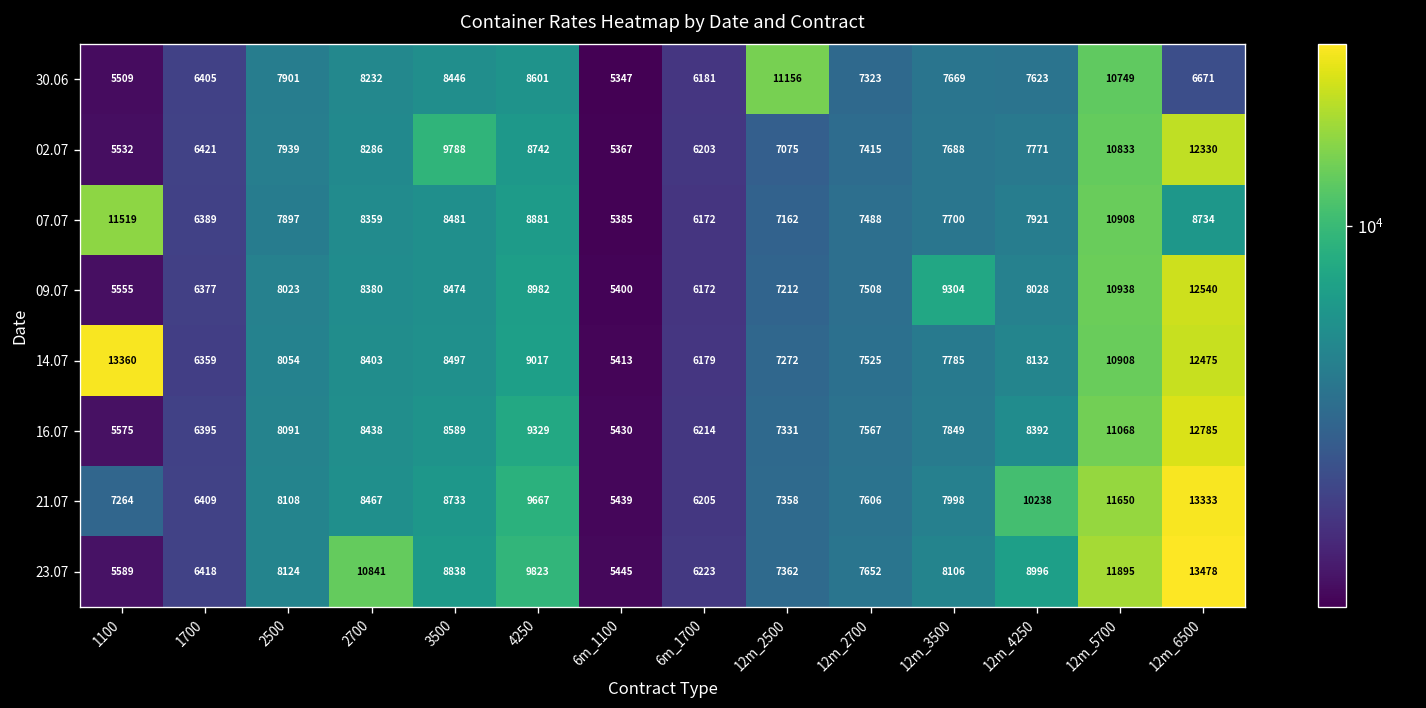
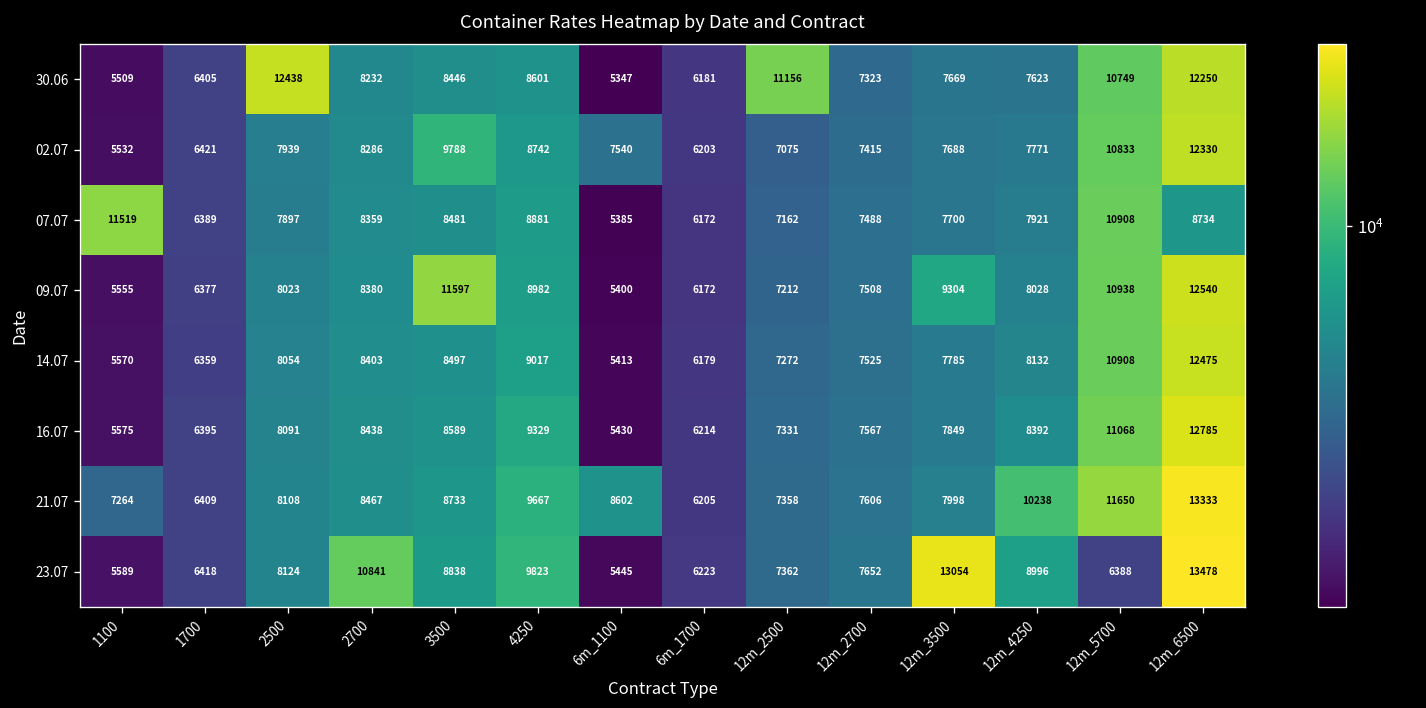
  {
    "30.06": {
      "1100": 5509,
      "1700": 6405,
-     "2500": 7901,
+     "2500": 12438,
      "2700": 8232,
      "3500": 8446,
      "4250": 8601,
      "6m_1100": 5347,
      "6m_1700": 6181,
      "12m_2500": 11156,
      "12m_2700": 7323,
      "12m_3500": 7669,
      "12m_4250": 7623,
      "12m_5700": 10749,
-     "12m_6500": 6671
+     "12m_6500": 12250
    },
    "02.07": {
      "1100": 5532,
      "1700": 6421,
      "2500": 7939,
      "2700": 8286,
      "3500": 9788,
      "4250": 8742,
-     "6m_1100": 5367,
+     "6m_1100": 7540,
      "6m_1700": 6203,
      "12m_2500": 7075,
      "12m_2700": 7415,
      "12m_3500": 7688,
      "12m_4250": 7771,
      "12m_5700": 10833,
      "12m_6500": 12330
    },
    "07.07": {
      "1100": 11519,
      "1700": 6389,
      "2500": 7897,
      "2700": 8359,
      "3500": 8481,
      "4250": 8881,
      "6m_1100": 5385,
      "6m_1700": 6172,
      "12m_2500": 7162,
      "12m_2700": 7488,
      "12m_3500": 7700,
      "12m_4250": 7921,
      "12m_5700": 10908,
      "12m_6500": 8734
    },
    "09.07": {
      "1100": 5555,
      "1700": 6377,
      "2500": 8023,
      "2700": 8380,
-     "3500": 8474,
+     "3500": 11597,
      "4250": 8982,
      "6m_1100": 5400,
      "6m_1700": 6172,
      "12m_2500": 7212,
      "12m_2700": 7508,
      "12m_3500": 9304,
      "12m_4250": 8028,
      "12m_5700": 10938,
      "12m_6500": 12540
    },
    "14.07": {
-     "1100": 13360,
+     "1100": 5570,
      "1700": 6359,
      "2500": 8054,
      "2700": 8403,
      "3500": 8497,
      "4250": 9017,
      "6m_1100": 5413,
      "6m_1700": 6179,
      "12m_2500": 7272,
      "12m_2700": 7525,
      "12m_3500": 7785,
      "12m_4250": 8132,
      "12m_5700": 10908,
      "12m_6500": 12475
    },
    "16.07": {
      "1100": 5575,
      "1700": 6395,
      "2500": 8091,
      "2700": 8438,
      "3500": 8589,
      "4250": 9329,
      "6m_1100": 5430,
      "6m_1700": 6214,
      "12m_2500": 7331,
      "12m_2700": 7567,
      "12m_3500": 7849,
      "12m_4250": 8392,
      "12m_5700": 11068,
      "12m_6500": 12785
    },
    "21.07": {
      "1100": 7264,
      "1700": 6409,
      "2500": 8108,
      "2700": 8467,
      "3500": 8733,
      "4250": 9667,
-     "6m_1100": 5439,
+     "6m_1100": 8602,
      "6m_1700": 6205,
      "12m_2500": 7358,
      "12m_2700": 7606,
      "12m_3500": 7998,
      "12m_4250": 10238,
      "12m_5700": 11650,
      "12m_6500": 13333
    },
    "23.07": {
      "1100": 5589,
      "1700": 6418,
      "2500": 8124,
      "2700": 10841,
      "3500": 8838,
      "4250": 9823,
      "6m_1100": 5445,
      "6m_1700": 6223,
      "12m_2500": 7362,
      "12m_2700": 7652,
-     "12m_3500": 8106,
+     "12m_3500": 13054,
      "12m_4250": 8996,
-     "12m_5700": 11895,
+     "12m_5700": 6388,
      "12m_6500": 13478
    }
  }
